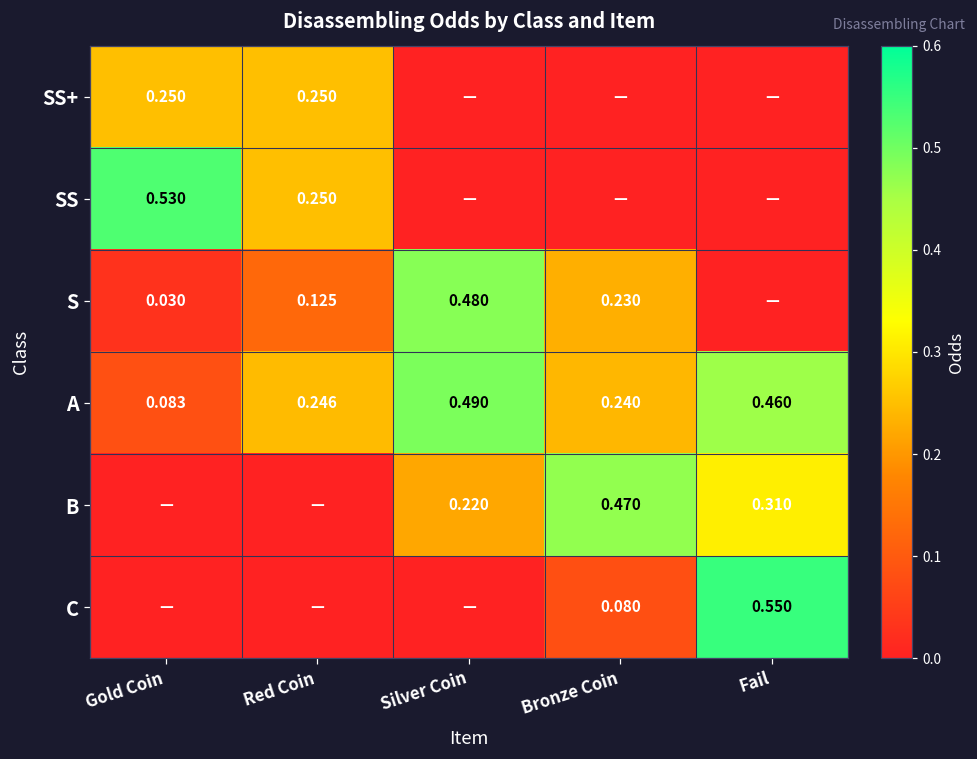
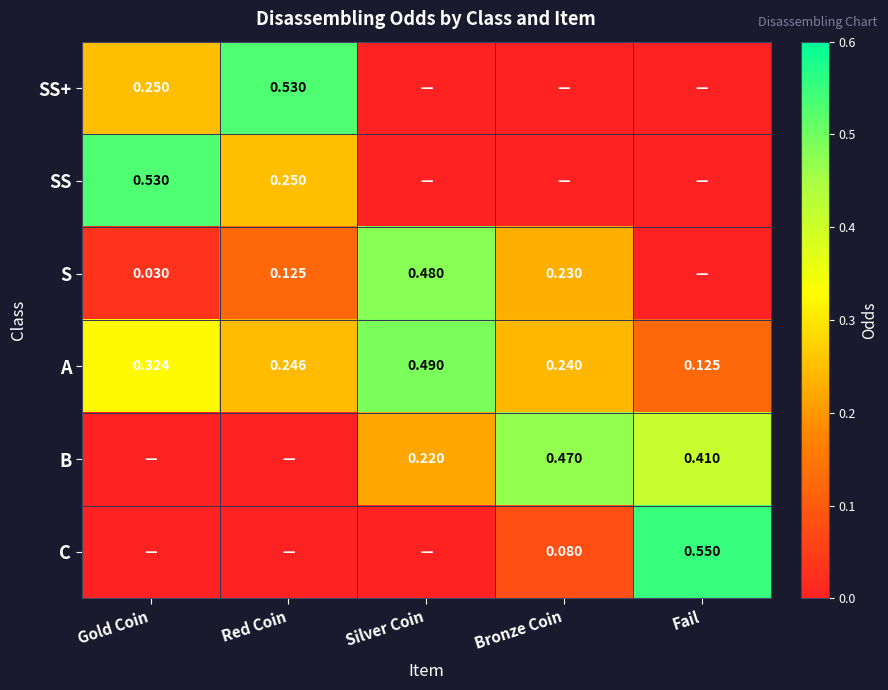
  {
    "SS+": {
      "Gold Coin": 0.250,
-     "Red Coin": 0.250
+     "Red Coin": 0.530
    },
    "SS": {
      "Gold Coin": 0.530,
      "Red Coin": 0.250
    },
    "S": {
      "Gold Coin": 0.030,
      "Red Coin": 0.125,
      "Silver Coin": 0.480,
      "Bronze Coin": 0.230
    },
    "A": {
-     "Gold Coin": 0.083,
+     "Gold Coin": 0.324,
      "Red Coin": 0.246,
      "Silver Coin": 0.490,
      "Bronze Coin": 0.240,
-     "Fail": 0.460
+     "Fail": 0.125
    },
    "B": {
      "Silver Coin": 0.220,
      "Bronze Coin": 0.470,
-     "Fail": 0.310
+     "Fail": 0.410
    },
    "C": {
      "Bronze Coin": 0.080,
      "Fail": 0.550
    }
  }
